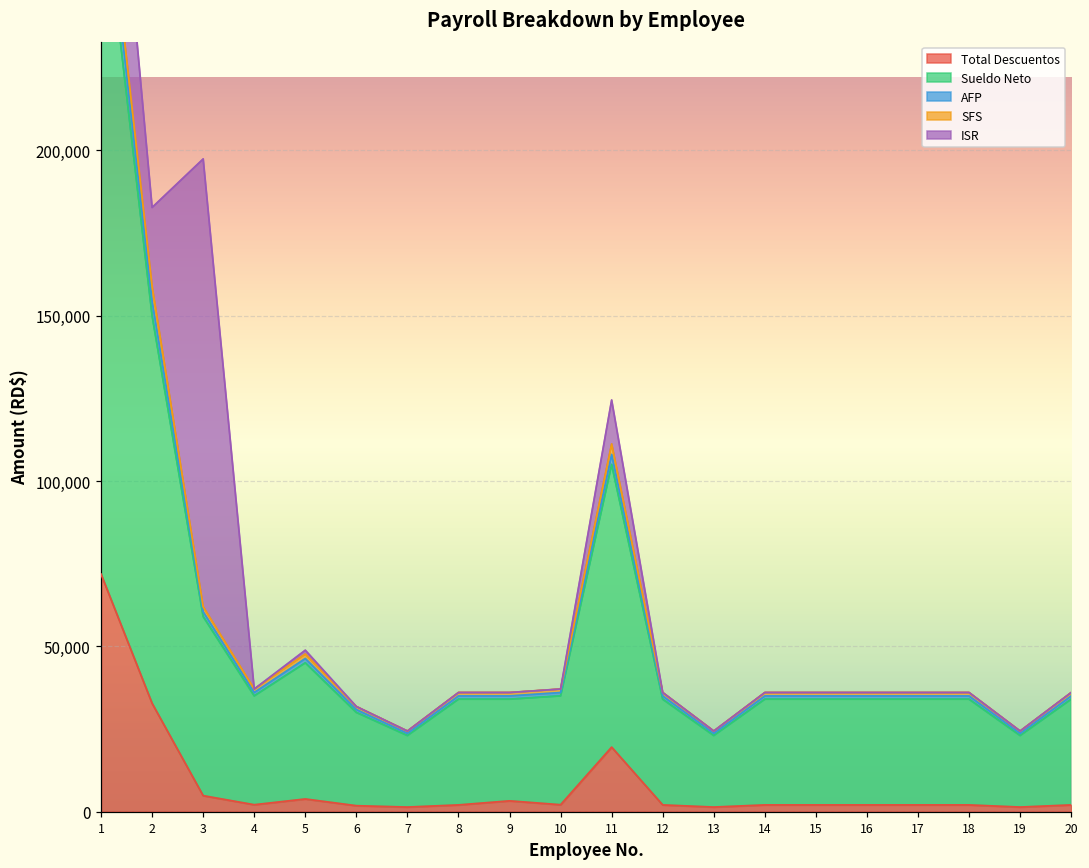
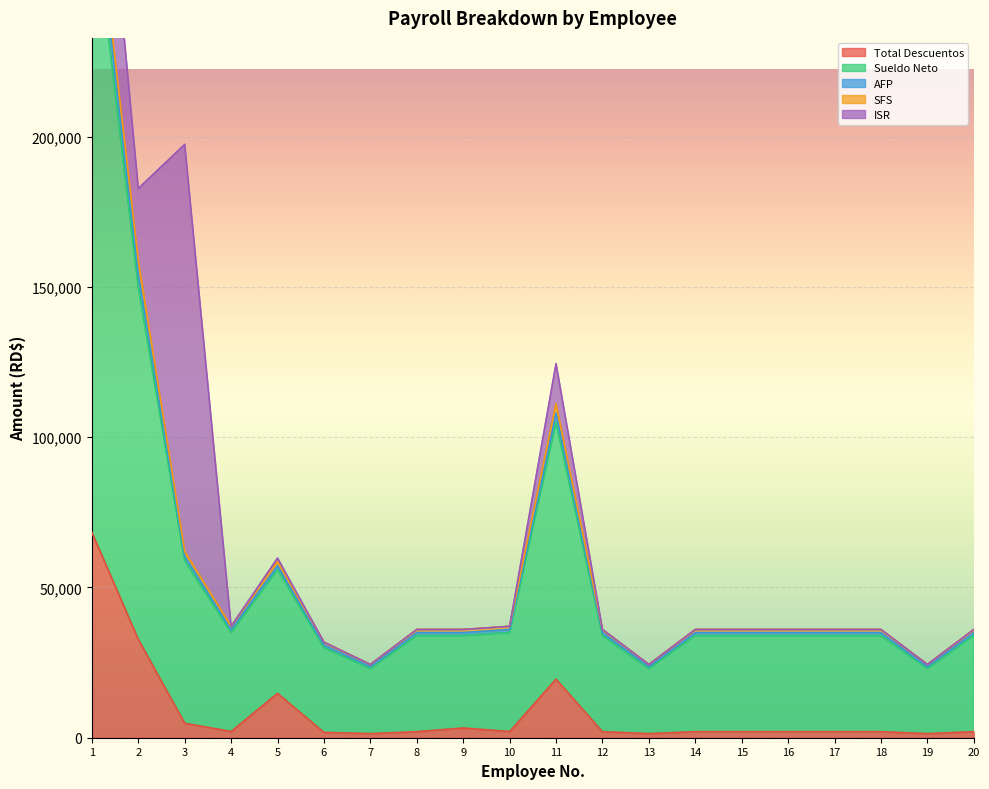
  {
    "Total Descuentos": {
-     "1": "72,000",
+     "1": "68,000",
      "2": "33,000",
      "3": "5,000",
      "4": "2,000",
-     "5": "4,000",
+     "5": "15,000",
      "6": "2,000",
      "7": "1,000",
      "8": "2,000",
      "9": "3,000",
      "10": "2,000",
      "11": "19,000",
      "12": "2,000",
      "13": "1,000",
      "14": "2,000",
      "15": "2,000",
      "16": "2,000",
      "17": "2,000",
      "18": "2,000",
      "19": "1,000",
      "20": "2,000"
    },
    "Sueldo Neto": {
      "2": "117,000",
      "3": "54,000",
      "4": "33,000",
      "5": "41,000",
      "6": "28,000",
      "8": "32,000",
      "9": "31,000",
      "10": "33,000",
      "11": "86,000",
      "12": "32,000",
      "14": "32,000",
      "15": "32,000",
      "16": "32,000",
      "17": "32,000",
      "18": "32,000",
      "20": "32,000"
    },
    "AFP": {
      "2": "4,000",
      "3": "1,000",
      "4": "1,000",
      "5": "1,000",
      "6": "1,000",
      "8": "1,000",
      "9": "1,000",
      "10": "1,000",
      "11": "3,000",
      "12": "1,000",
      "14": "1,000",
      "15": "1,000",
      "16": "1,000",
      "17": "1,000",
      "18": "1,000",
      "20": "1,000"
    },
    "SFS": {
      "2": "5,000",
      "3": "2,000",
      "5": "1,000",
      "11": "3,000"
    },
    "ISR": {
      "2": "24,000",
      "3": "135,000",
      "5": "1,000",
      "11": "13,000"
    }
  }
